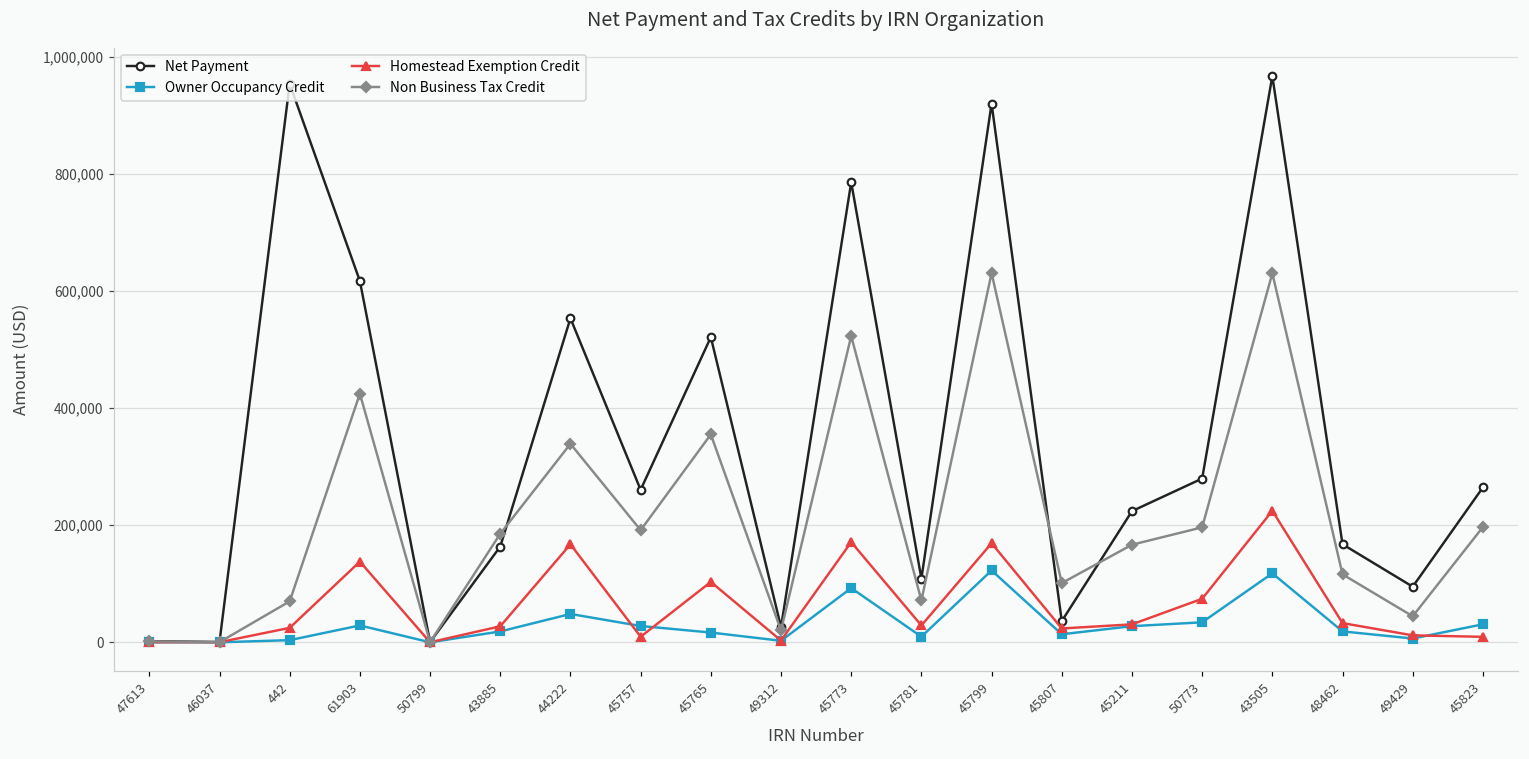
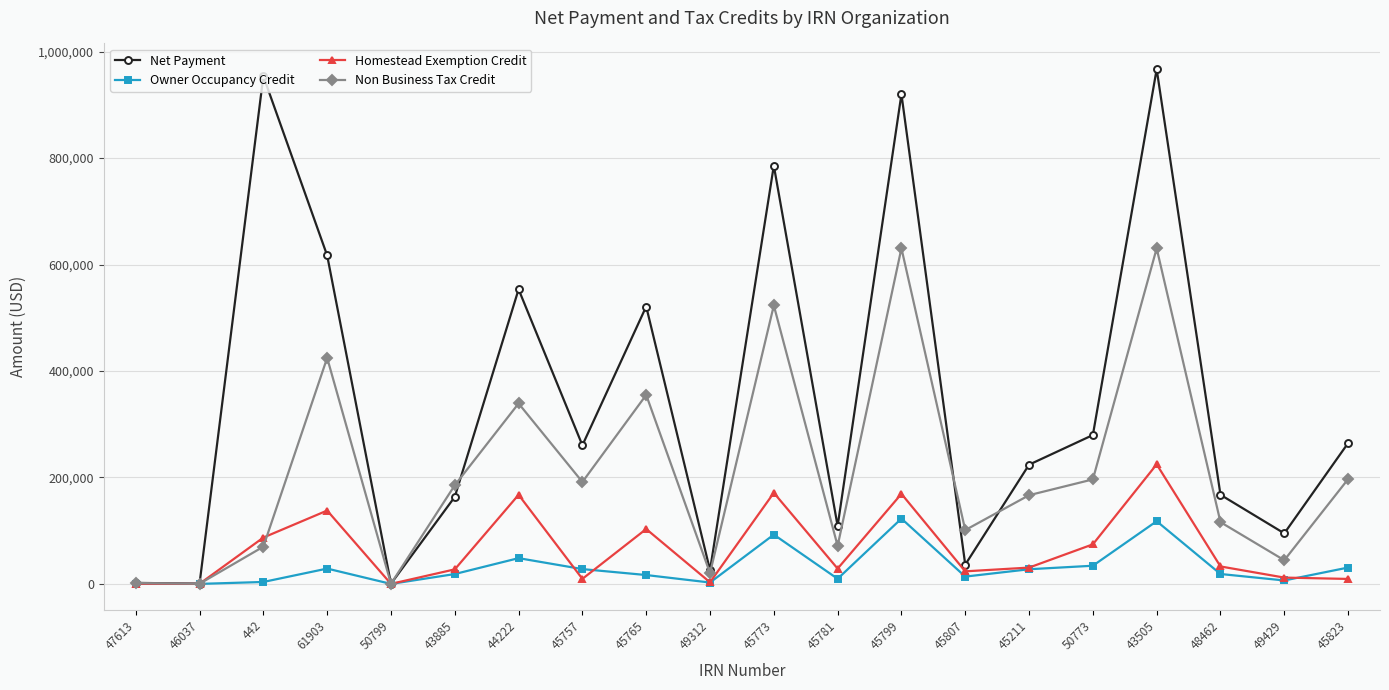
  {
    "Net Payment": {
      "61903": "620,000",
      "43885": "160,000",
      "44222": "550,000",
      "45757": "260,000",
      "45765": "520,000",
      "49312": "30,000",
      "45773": "790,000",
      "45781": "110,000",
      "45799": "920,000",
      "45807": "40,000",
      "45211": "220,000",
      "50773": "280,000",
      "43505": "970,000",
      "48462": "170,000",
      "49429": "90,000",
      "45823": "260,000"
    },
    "Owner Occupancy Credit": {
      "442": "0",
      "61903": "30,000",
      "43885": "20,000",
      "44222": "50,000",
      "45757": "30,000",
      "45765": "20,000",
      "45773": "90,000",
      "45781": "10,000",
      "45799": "120,000",
      "45807": "10,000",
      "50773": "30,000",
      "43505": "120,000",
      "48462": "20,000",
      "49429": "10,000",
      "45823": "30,000"
    },
    "Homestead Exemption Credit": {
-     "442": "20,000",
+     "442": "90,000",
      "61903": "140,000",
      "43885": "30,000",
      "44222": "170,000",
      "45757": "10,000",
      "45765": "100,000",
      "45773": "170,000",
      "45781": "30,000",
      "45799": "170,000",
      "45807": "20,000",
      "50773": "70,000",
      "43505": "220,000",
      "48462": "30,000",
      "49429": "10,000",
      "45823": "10,000"
    },
    "Non Business Tax Credit": {
      "442": "70,000",
      "61903": "420,000",
      "43885": "190,000",
      "44222": "340,000",
      "45757": "190,000",
      "45765": "360,000",
      "49312": "20,000",
      "45773": "520,000",
      "45781": "70,000",
      "45799": "630,000",
      "45807": "100,000",
      "45211": "170,000",
      "50773": "200,000",
      "43505": "630,000",
      "48462": "120,000",
      "49429": "40,000",
      "45823": "200,000"
    }
  }
